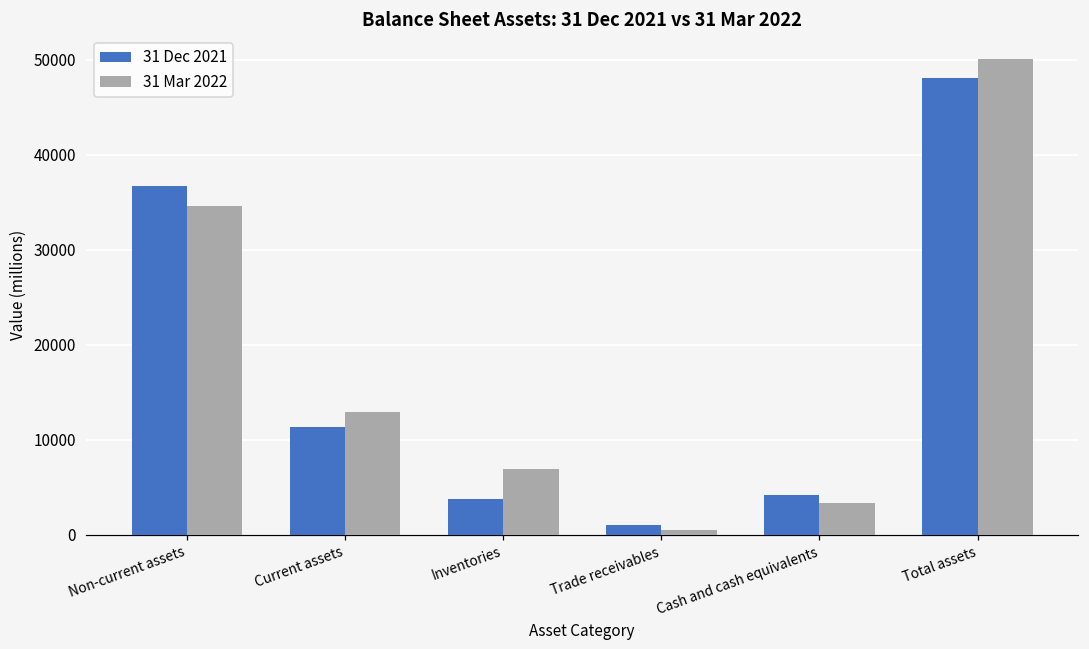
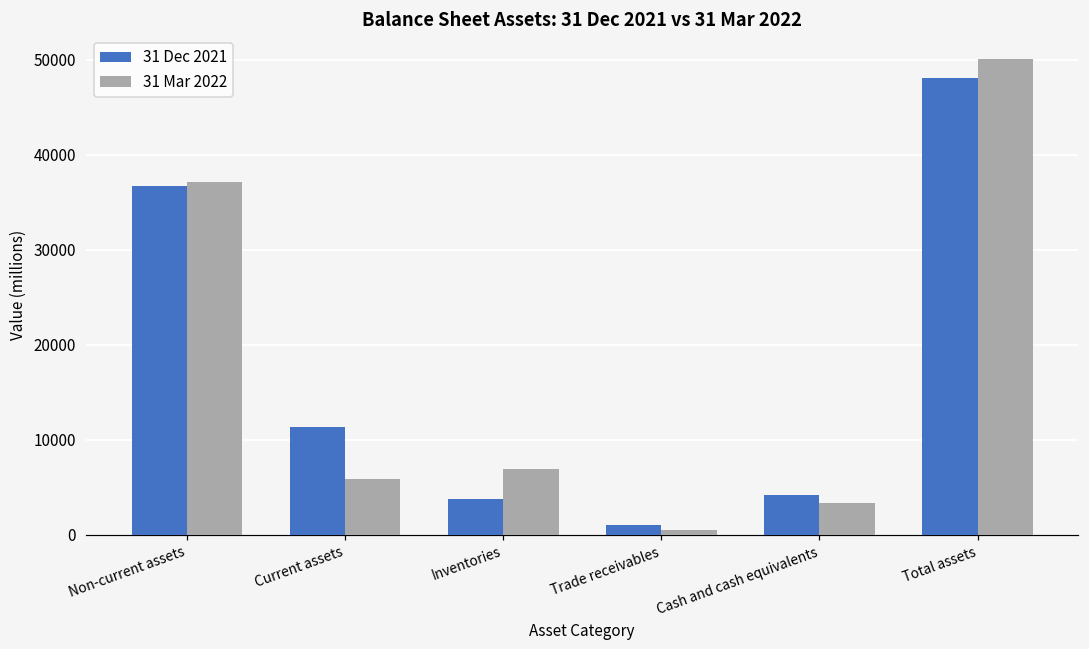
  {
    "31 Dec 2021": {
      "Non-current assets": 37000,
      "Current assets": 11000,
      "Inventories": 4000,
      "Trade receivables": 1000,
      "Cash and cash equivalents": 4000,
      "Total assets": 48000
    },
    "31 Mar 2022": {
-     "Non-current assets": 35000,
-     "Current assets": 13000,
+     "Non-current assets": 37000,
+     "Current assets": 6000,
      "Inventories": 7000,
      "Trade receivables": 0,
      "Cash and cash equivalents": 3000,
      "Total assets": 50000
    }
  }
